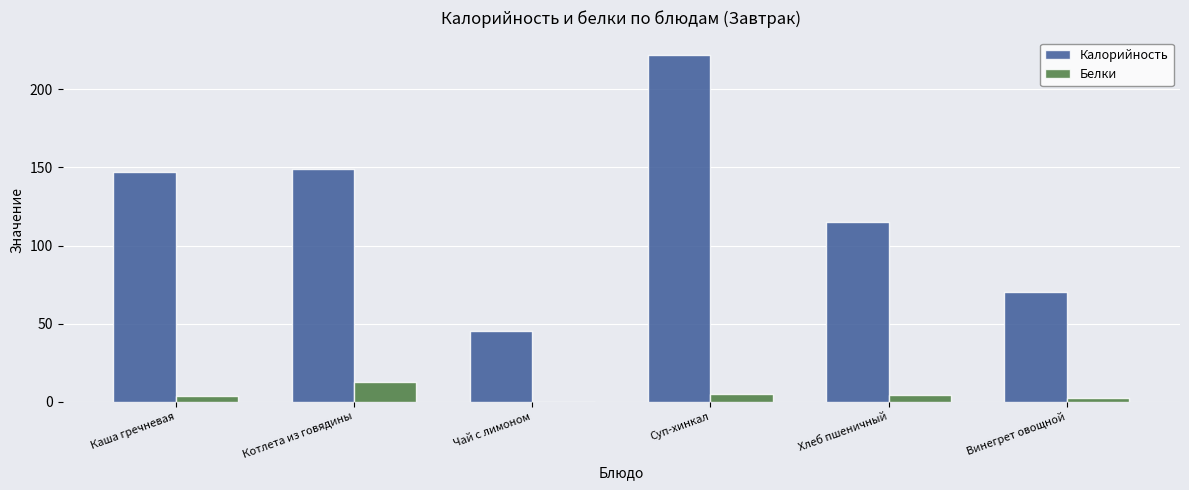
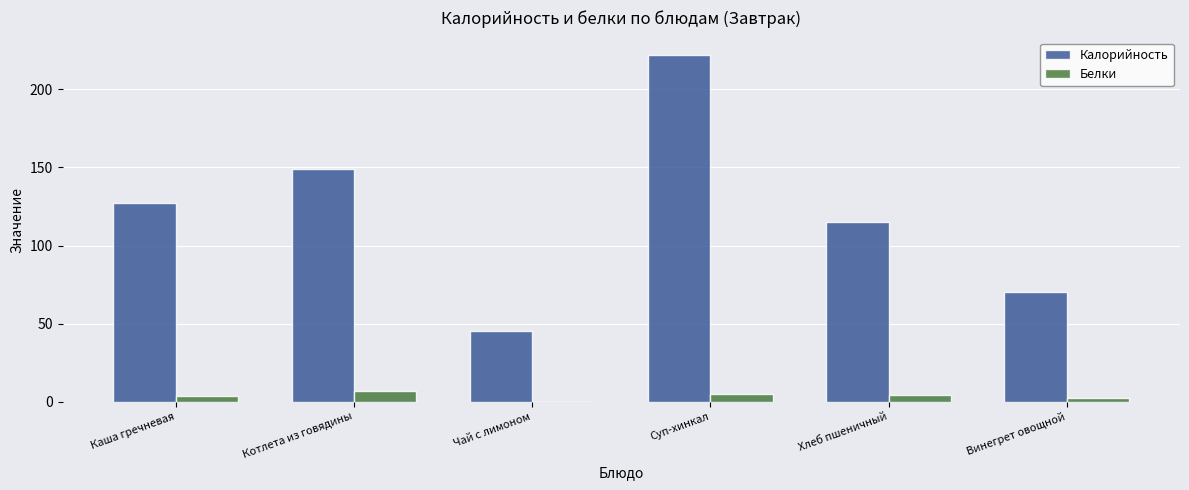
  {
    "Калорийность": {
-     "Каша гречневая": 147,
+     "Каша гречневая": 127,
      "Котлета из говядины": 149,
      "Чай с лимоном": 45,
      "Суп-хинкал": 222,
      "Хлеб пшеничный": 115,
      "Винегрет овощной": 70
    },
    "Белки": {
      "Каша гречневая": 4,
-     "Котлета из говядины": 12,
+     "Котлета из говядины": 7,
      "Чай с лимоном": 0,
      "Суп-хинкал": 5,
      "Хлеб пшеничный": 4,
      "Винегрет овощной": 2
    }
  }
